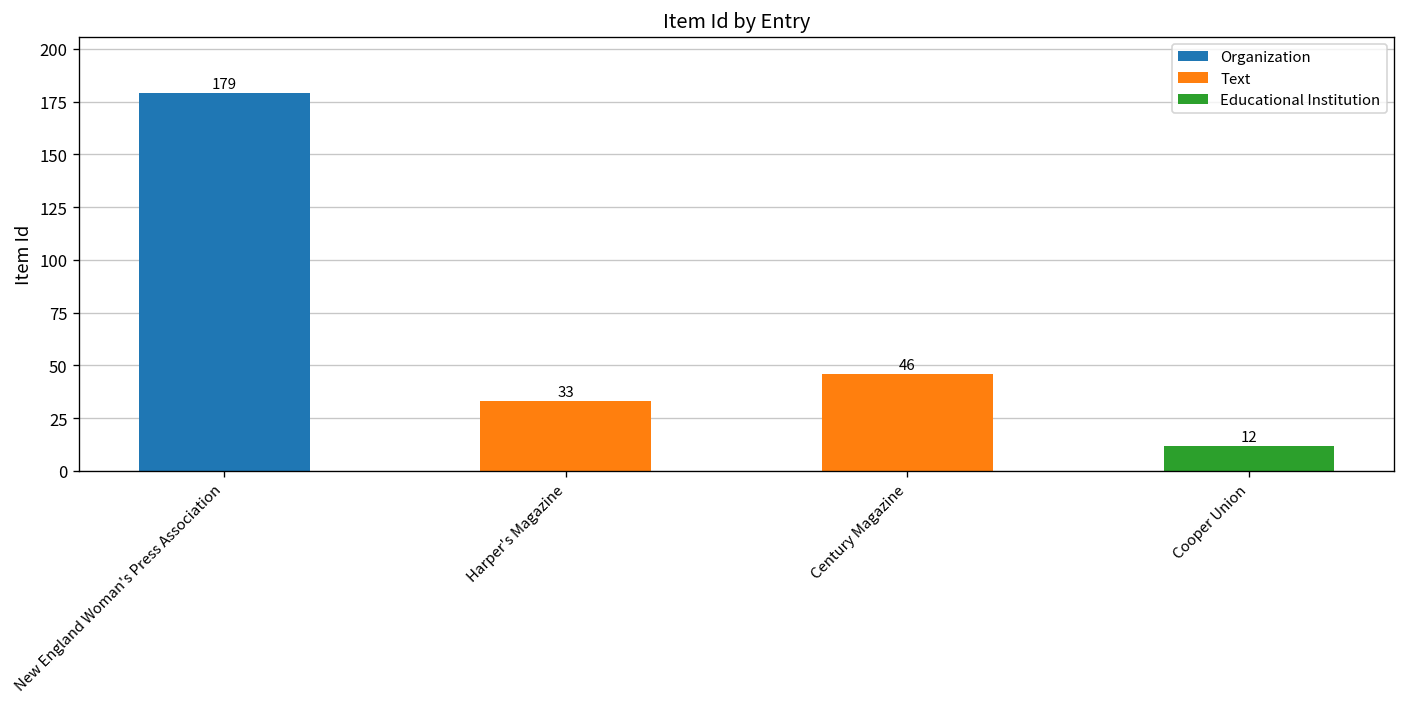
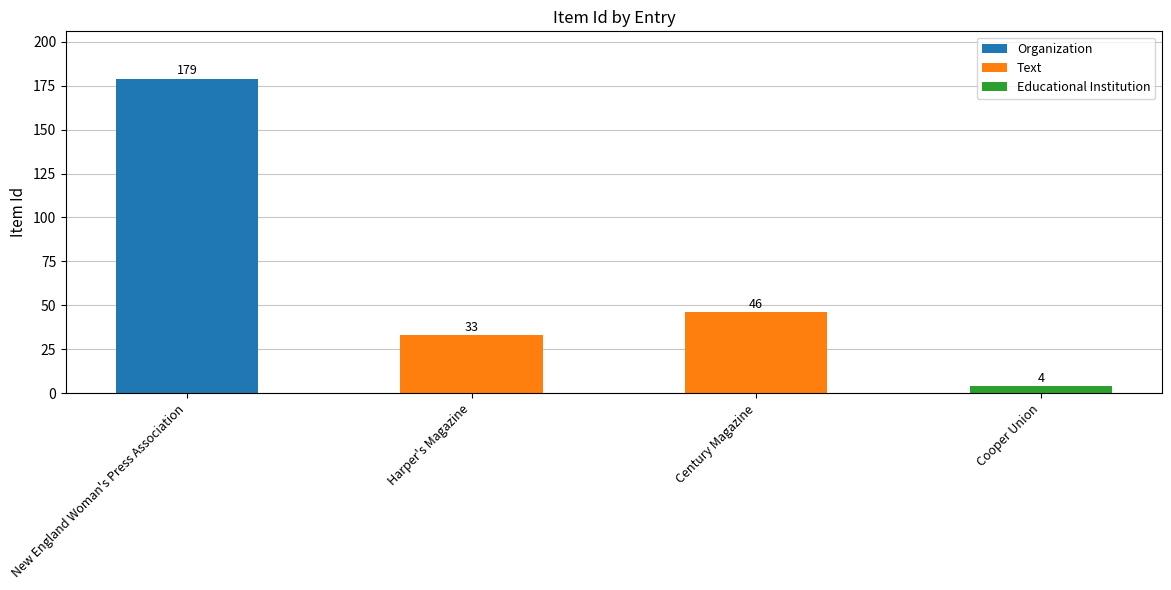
  {
    "New England Woman's Press Association": 179,
    "Harper's Magazine": 33,
    "Century Magazine": 46,
-   "Cooper Union": 12
+   "Cooper Union": 4
  }
